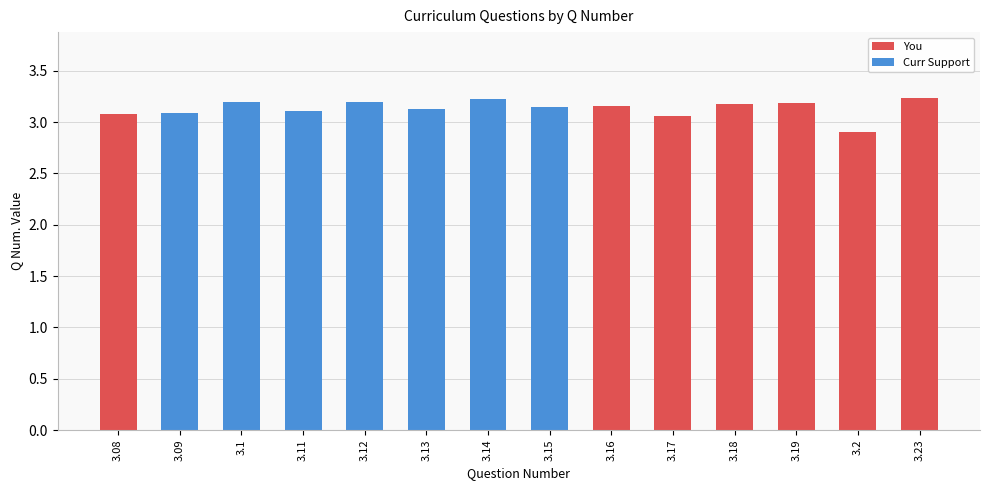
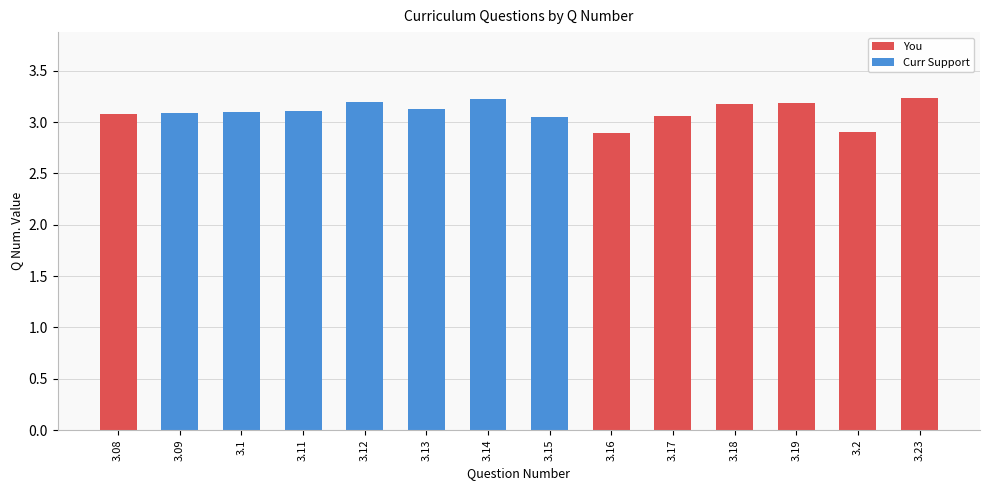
  {
    "You": {
      "3.08": 3.08,
-     "3.16": 3.16,
+     "3.16": 2.89,
      "3.17": 3.06,
      "3.18": 3.18,
      "3.19": 3.19,
      "3.2": 2.90,
      "3.23": 3.23
    },
    "Curr Support": {
      "3.09": 3.09,
-     "3.1": 3.2,
+     "3.1": 3.1,
      "3.11": 3.11,
      "3.12": 3.20,
      "3.13": 3.13,
      "3.14": 3.22,
-     "3.15": 3.15
+     "3.15": 3.05
    }
  }
